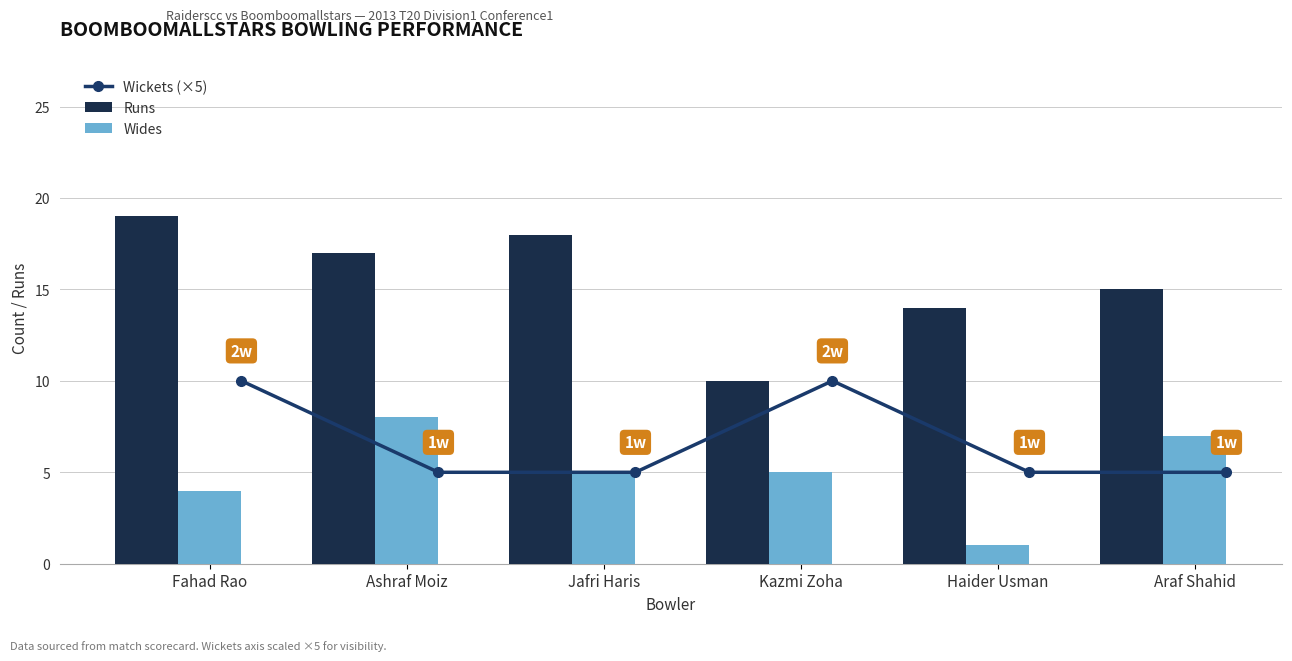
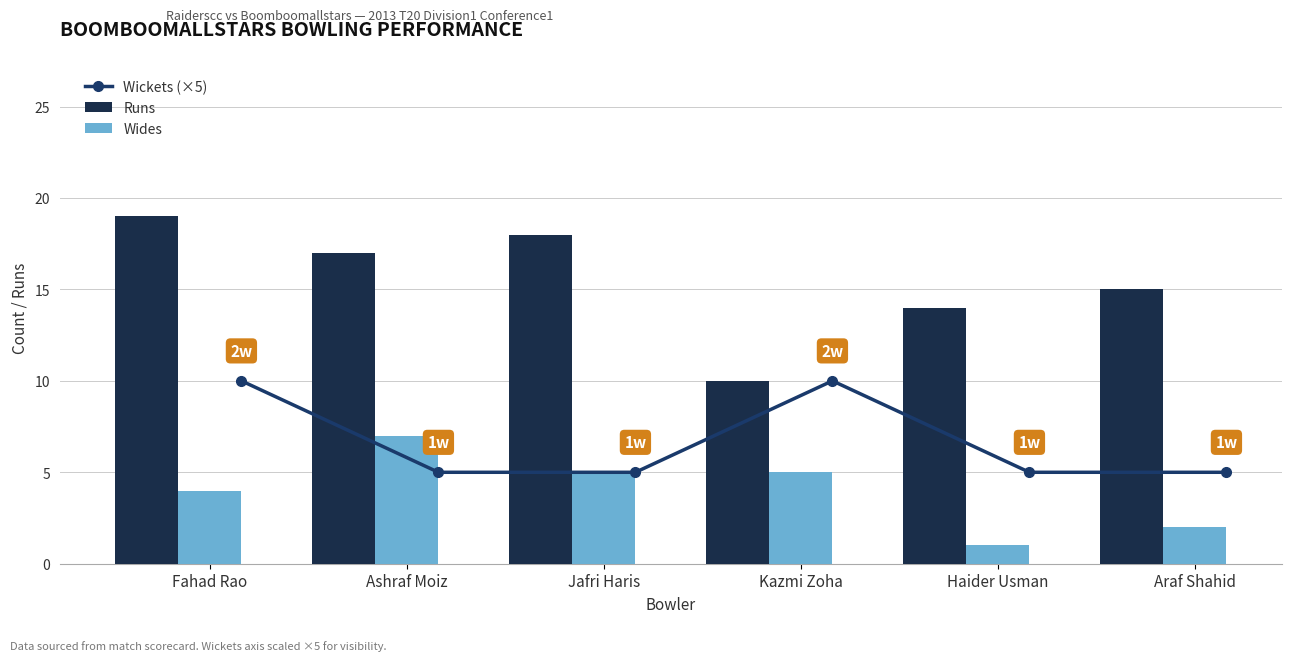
  {
    "Wides": {
      "Fahad Rao": 4,
-     "Ashraf Moiz": 8,
+     "Ashraf Moiz": 7,
      "Jafri Haris": 5,
      "Kazmi Zoha": 5,
      "Haider Usman": 1,
-     "Araf Shahid": 7
+     "Araf Shahid": 2
    }
  }
